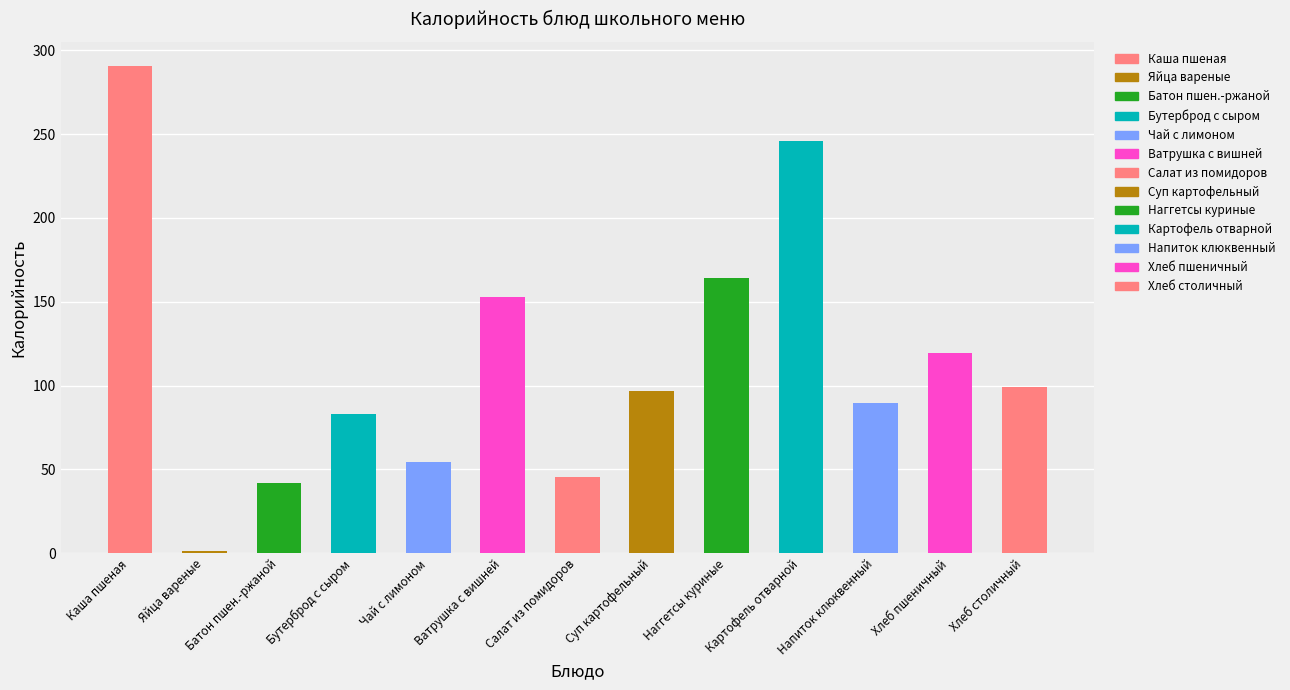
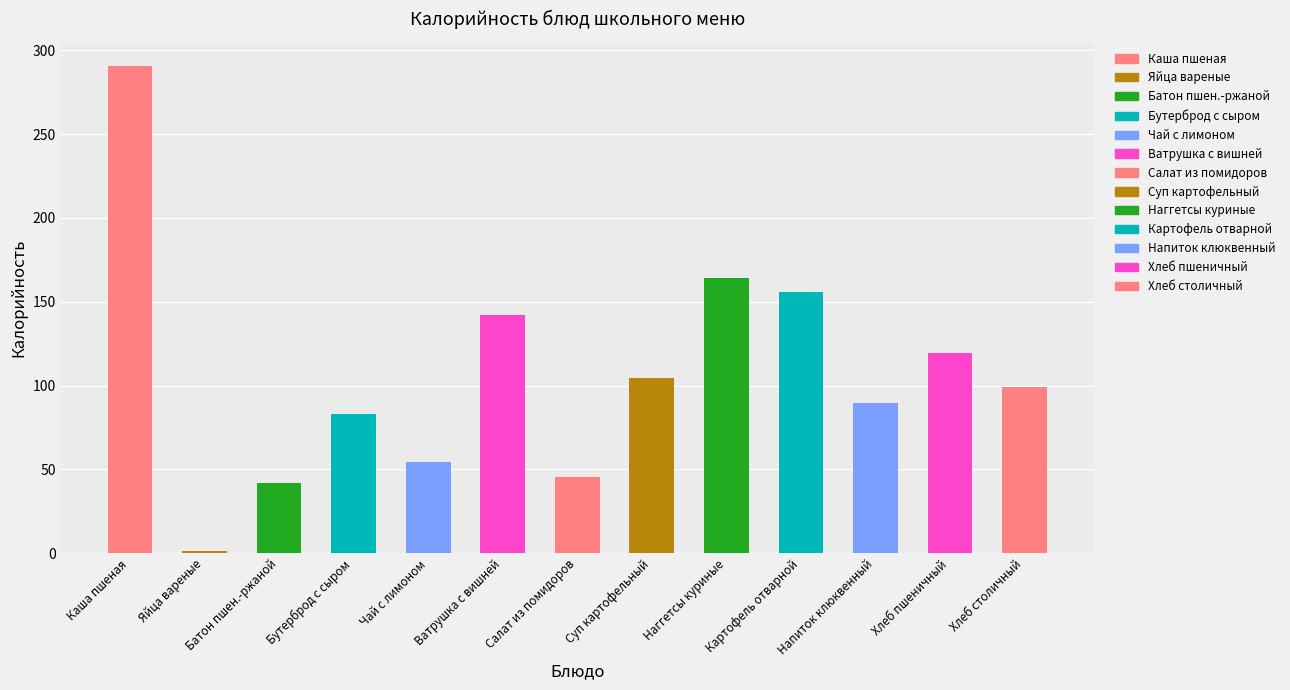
  {
    "Каша пшеная": 291,
    "Яйца вареные": 2,
    "Батон пшен.-ржаной": 42,
    "Бутерброд с сыром": 83,
    "Чай с лимоном": 54,
-   "Ватрушка с вишней": 153,
+   "Ватрушка с вишней": 142,
    "Салат из помидоров": 45,
-   "Суп картофельный": 97,
+   "Суп картофельный": 105,
    "Наггетсы куриные": 164,
-   "Картофель отварной": 246,
+   "Картофель отварной": 156,
    "Напиток клюквенный": 90,
    "Хлеб пшеничный": 120,
    "Хлеб столичный": 99
  }
